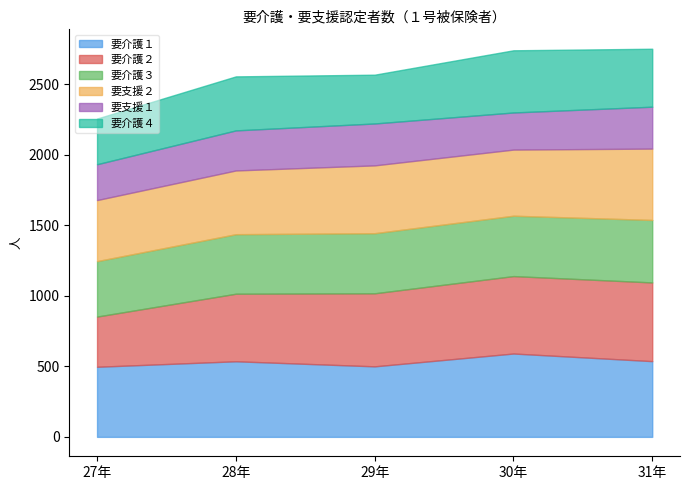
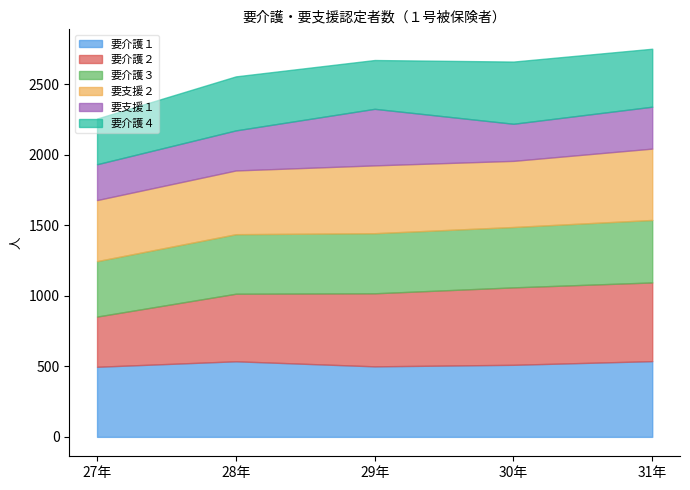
  {
    "要介護１": {
      "27年": 500,
      "28年": 540,
      "29年": 500,
-     "30年": 590,
+     "30年": 510,
      "31年": 540
    },
    "要介護２": {
      "27年": 360,
      "28年": 480,
      "29年": 520,
      "30年": 550,
      "31年": 560
    },
    "要介護３": {
      "27年": 390,
      "28年": 420,
      "29年": 430,
      "30年": 430,
      "31年": 440
    },
    "要支援２": {
      "27年": 430,
      "28年": 450,
      "29年": 480,
      "30年": 470,
      "31年": 510
    },
    "要支援１": {
      "27年": 250,
      "28年": 280,
-     "29年": 300,
+     "29年": 400,
      "30年": 260,
      "31年": 300
    },
    "要介護４": {
      "28年": 380,
      "29年": 350,
      "30年": 440,
      "31年": 410
    }
  }
